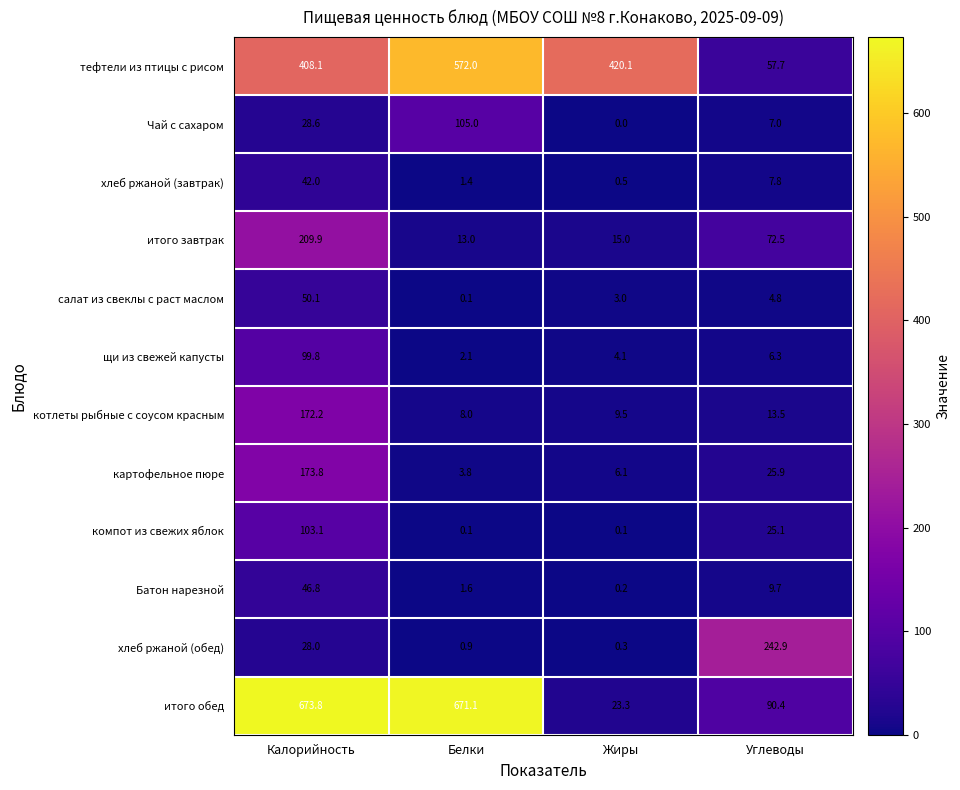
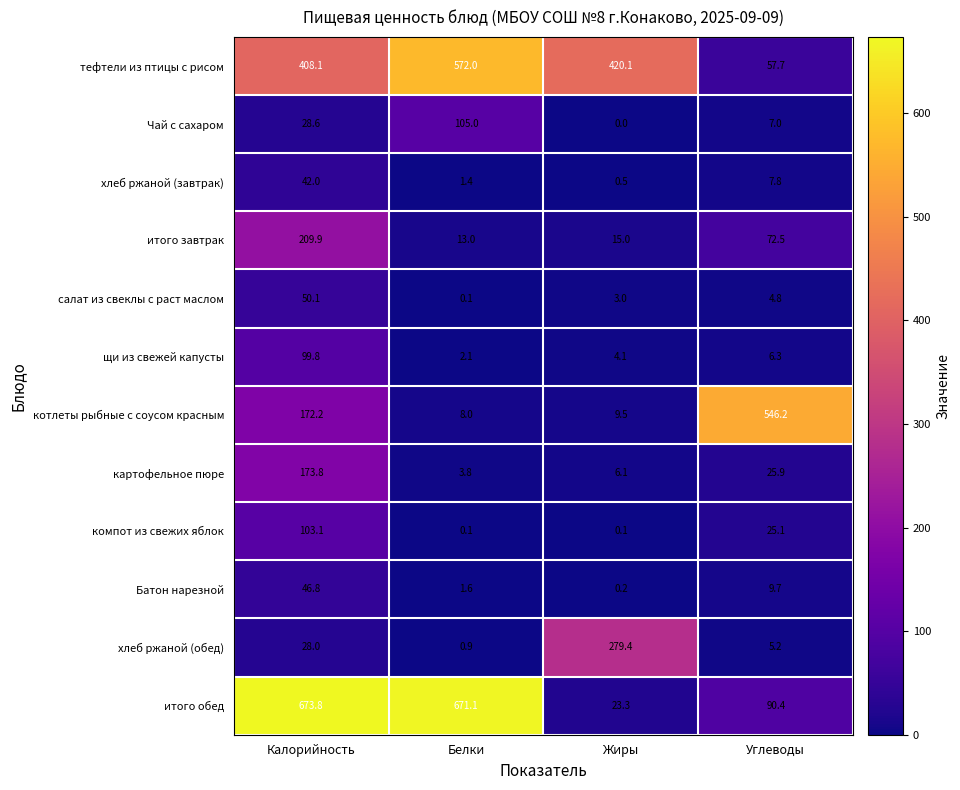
  {
    "тефтели из птицы с рисом": {
      "Калорийность": 408.1,
      "Белки": 572.0,
      "Жиры": 420.1,
      "Углеводы": 57.7
    },
    "Чай с сахаром": {
      "Калорийность": 28.6,
      "Белки": 105.0,
      "Жиры": 0.0,
      "Углеводы": 7.0
    },
    "хлеб ржаной (завтрак)": {
      "Калорийность": 42.0,
      "Белки": 1.4,
      "Жиры": 0.5,
      "Углеводы": 7.8
    },
    "итого завтрак": {
      "Калорийность": 209.9,
      "Белки": 13.0,
      "Жиры": 15.0,
      "Углеводы": 72.5
    },
    "салат из свеклы с раст маслом": {
      "Калорийность": 50.1,
      "Белки": 0.1,
      "Жиры": 3.0,
      "Углеводы": 4.8
    },
    "щи из свежей капусты": {
      "Калорийность": 99.8,
      "Белки": 2.1,
      "Жиры": 4.1,
      "Углеводы": 6.3
    },
    "котлеты рыбные с соусом красным": {
      "Калорийность": 172.2,
      "Белки": 8.0,
      "Жиры": 9.5,
-     "Углеводы": 13.5
+     "Углеводы": 546.2
    },
    "картофельное пюре": {
      "Калорийность": 173.8,
      "Белки": 3.8,
      "Жиры": 6.1,
      "Углеводы": 25.9
    },
    "компот из свежих яблок": {
      "Калорийность": 103.1,
      "Белки": 0.1,
      "Жиры": 0.1,
      "Углеводы": 25.1
    },
    "Батон нарезной": {
      "Калорийность": 46.8,
      "Белки": 1.6,
      "Жиры": 0.2,
      "Углеводы": 9.7
    },
    "хлеб ржаной (обед)": {
      "Калорийность": 28.0,
      "Белки": 0.9,
-     "Жиры": 0.3,
-     "Углеводы": 242.9
+     "Жиры": 279.4,
+     "Углеводы": 5.2
    },
    "итого обед": {
      "Калорийность": 673.8,
      "Белки": 671.1,
      "Жиры": 23.3,
      "Углеводы": 90.4
    }
  }
